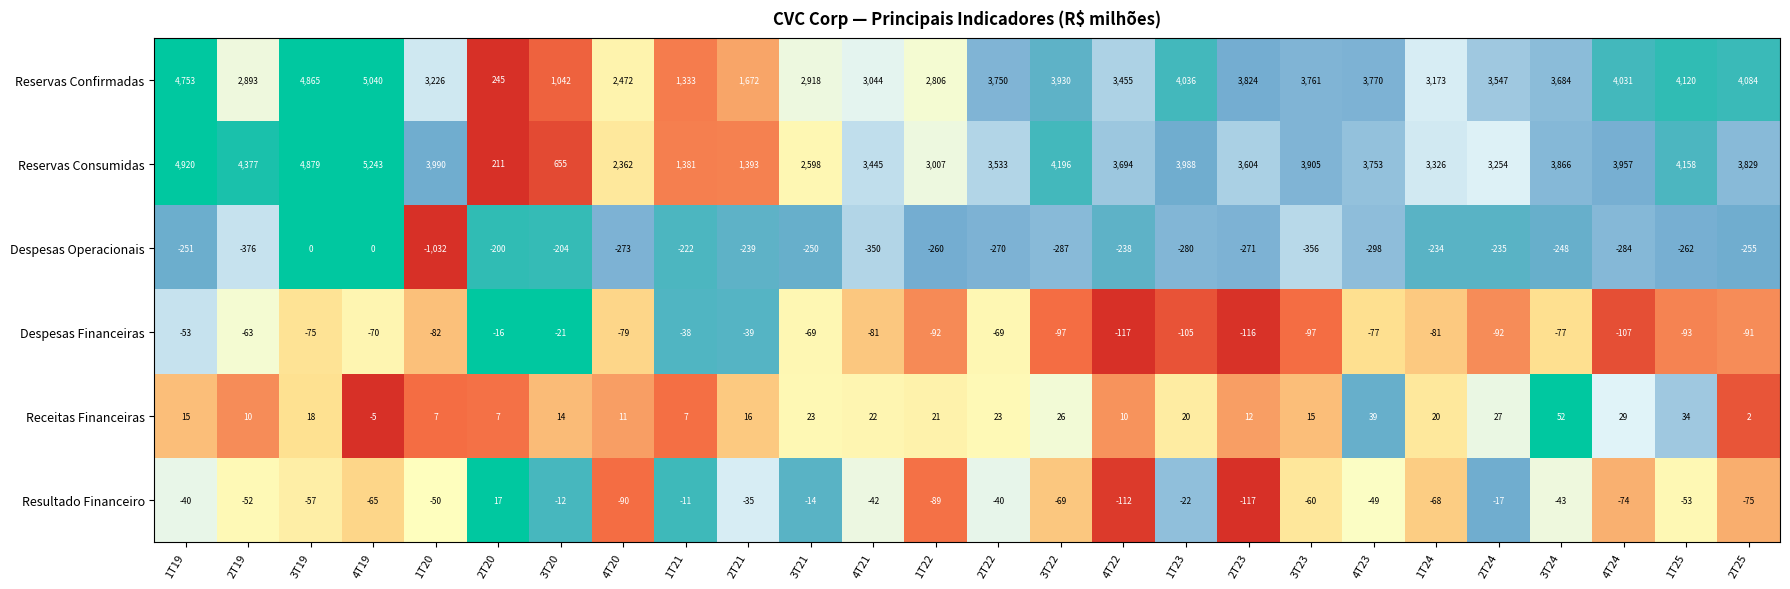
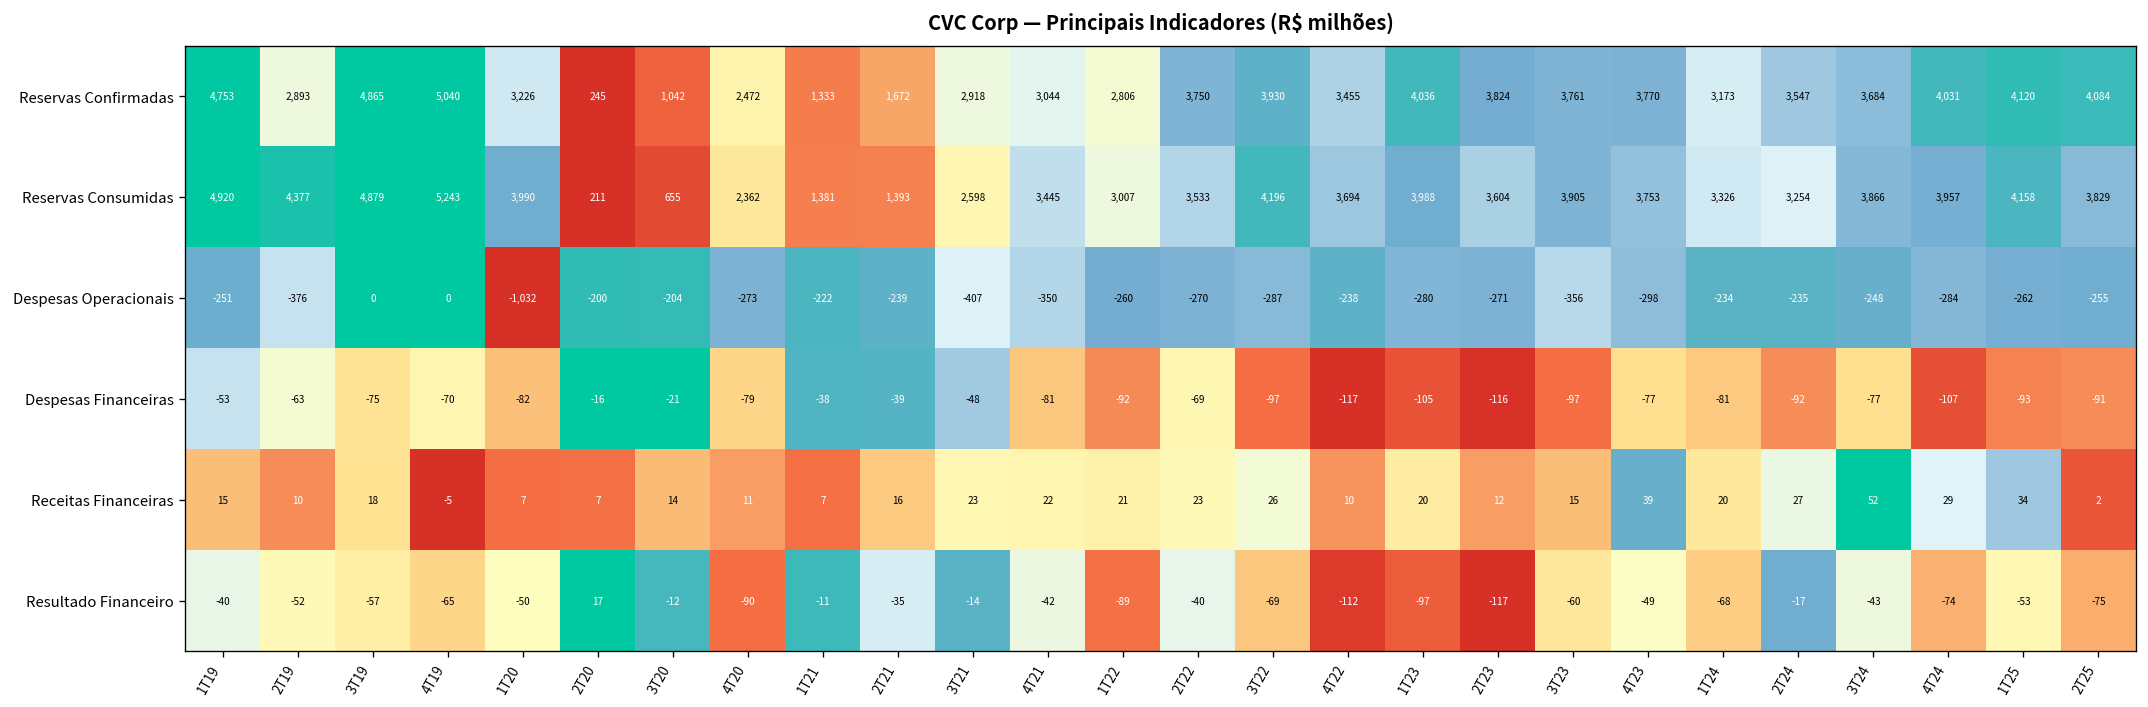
  {
    "Reservas Confirmadas": {
      "1T19": "4,753",
      "2T19": "2,893",
      "3T19": "4,865",
      "4T19": "5,040",
      "1T20": "3,226",
      "2T20": "245",
      "3T20": "1,042",
      "4T20": "2,472",
      "1T21": "1,333",
      "2T21": "1,672",
      "3T21": "2,918",
      "4T21": "3,044",
      "1T22": "2,806",
      "2T22": "3,750",
      "3T22": "3,930",
      "4T22": "3,455",
      "1T23": "4,036",
      "2T23": "3,824",
      "3T23": "3,761",
      "4T23": "3,770",
      "1T24": "3,173",
      "2T24": "3,547",
      "3T24": "3,684",
      "4T24": "4,031",
      "1T25": "4,120",
      "2T25": "4,084"
    },
    "Reservas Consumidas": {
      "1T19": "4,920",
      "2T19": "4,377",
      "3T19": "4,879",
      "4T19": "5,243",
      "1T20": "3,990",
      "2T20": "211",
      "3T20": "655",
      "4T20": "2,362",
      "1T21": "1,381",
      "2T21": "1,393",
      "3T21": "2,598",
      "4T21": "3,445",
      "1T22": "3,007",
      "2T22": "3,533",
      "3T22": "4,196",
      "4T22": "3,694",
      "1T23": "3,988",
      "2T23": "3,604",
      "3T23": "3,905",
      "4T23": "3,753",
      "1T24": "3,326",
      "2T24": "3,254",
      "3T24": "3,866",
      "4T24": "3,957",
      "1T25": "4,158",
      "2T25": "3,829"
    },
    "Despesas Operacionais": {
      "1T19": "-251",
      "2T19": "-376",
      "3T19": "0",
      "4T19": "0",
      "1T20": "-1,032",
      "2T20": "-200",
      "3T20": "-204",
      "4T20": "-273",
      "1T21": "-222",
      "2T21": "-239",
-     "3T21": "-250",
+     "3T21": "-407",
      "4T21": "-350",
      "1T22": "-260",
      "2T22": "-270",
      "3T22": "-287",
      "4T22": "-238",
      "1T23": "-280",
      "2T23": "-271",
      "3T23": "-356",
      "4T23": "-298",
      "1T24": "-234",
      "2T24": "-235",
      "3T24": "-248",
      "4T24": "-284",
      "1T25": "-262",
      "2T25": "-255"
    },
    "Despesas Financeiras": {
      "1T19": "-53",
      "2T19": "-63",
      "3T19": "-75",
      "4T19": "-70",
      "1T20": "-82",
      "2T20": "-16",
      "3T20": "-21",
      "4T20": "-79",
      "1T21": "-38",
      "2T21": "-39",
-     "3T21": "-69",
+     "3T21": "-48",
      "4T21": "-81",
      "1T22": "-92",
      "2T22": "-69",
      "3T22": "-97",
      "4T22": "-117",
      "1T23": "-105",
      "2T23": "-116",
      "3T23": "-97",
      "4T23": "-77",
      "1T24": "-81",
      "2T24": "-92",
      "3T24": "-77",
      "4T24": "-107",
      "1T25": "-93",
      "2T25": "-91"
    },
    "Receitas Financeiras": {
      "1T19": "15",
      "2T19": "10",
      "3T19": "18",
      "4T19": "-5",
      "1T20": "7",
      "2T20": "7",
      "3T20": "14",
      "4T20": "11",
      "1T21": "7",
      "2T21": "16",
      "3T21": "23",
      "4T21": "22",
      "1T22": "21",
      "2T22": "23",
      "3T22": "26",
      "4T22": "10",
      "1T23": "20",
      "2T23": "12",
      "3T23": "15",
      "4T23": "39",
      "1T24": "20",
      "2T24": "27",
      "3T24": "52",
      "4T24": "29",
      "1T25": "34",
      "2T25": "2"
    },
    "Resultado Financeiro": {
      "1T19": "-40",
      "2T19": "-52",
      "3T19": "-57",
      "4T19": "-65",
      "1T20": "-50",
      "2T20": "17",
      "3T20": "-12",
      "4T20": "-90",
      "1T21": "-11",
      "2T21": "-35",
      "3T21": "-14",
      "4T21": "-42",
      "1T22": "-89",
      "2T22": "-40",
      "3T22": "-69",
      "4T22": "-112",
-     "1T23": "-22",
+     "1T23": "-97",
      "2T23": "-117",
      "3T23": "-60",
      "4T23": "-49",
      "1T24": "-68",
      "2T24": "-17",
      "3T24": "-43",
      "4T24": "-74",
      "1T25": "-53",
      "2T25": "-75"
    }
  }
